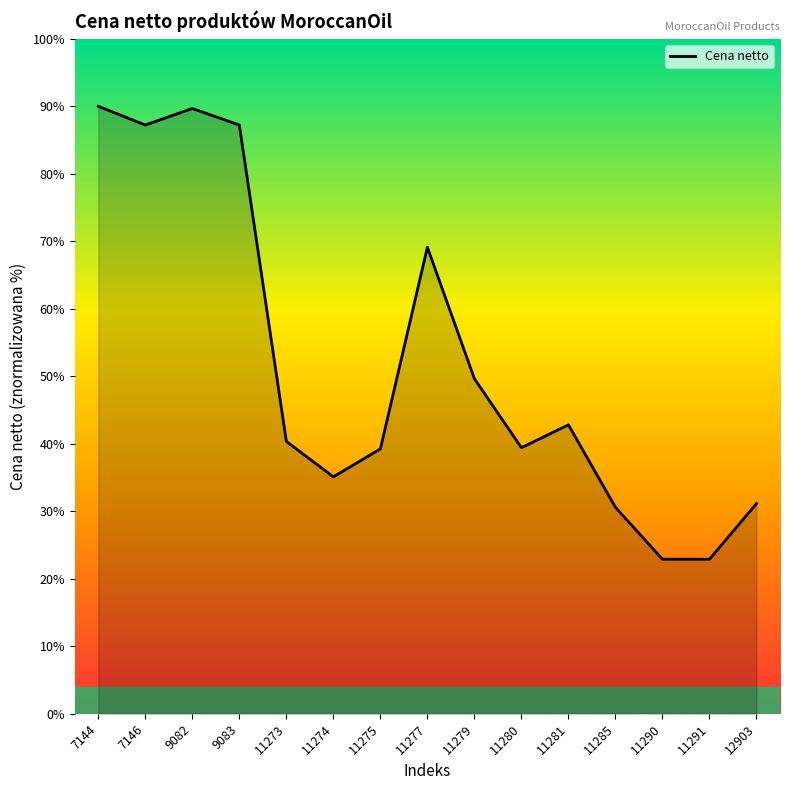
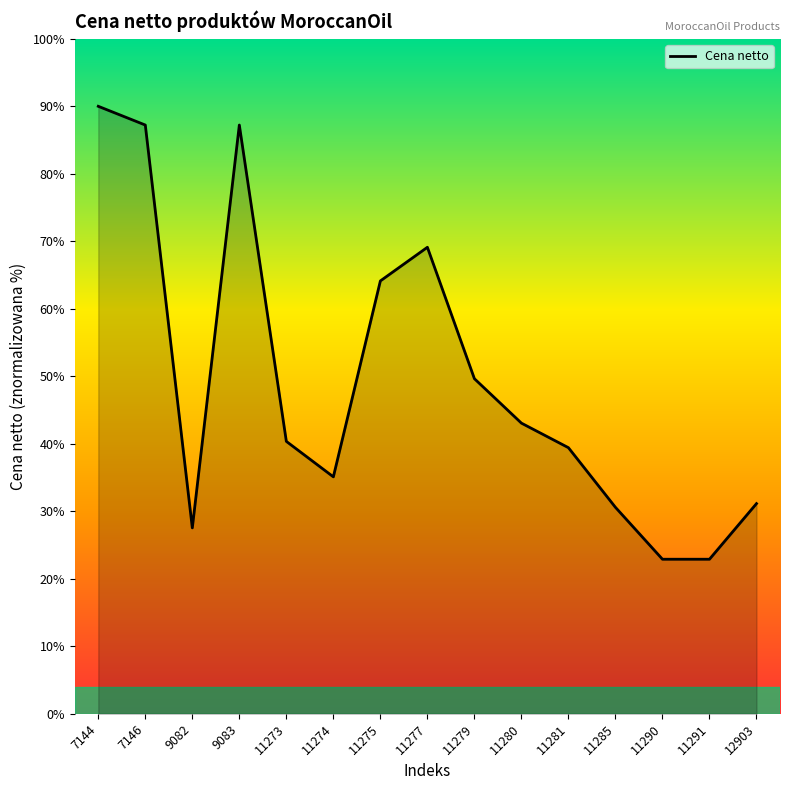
  {
    "7144": "90%",
    "7146": "87%",
-   "9082": "90%",
+   "9082": "28%",
    "9083": "87%",
    "11273": "40%",
    "11274": "35%",
-   "11275": "39%",
+   "11275": "64%",
    "11277": "69%",
    "11279": "50%",
-   "11280": "39%",
-   "11281": "43%",
+   "11280": "43%",
+   "11281": "39%",
    "11285": "31%",
    "11290": "23%",
    "11291": "23%",
    "12903": "31%"
  }
